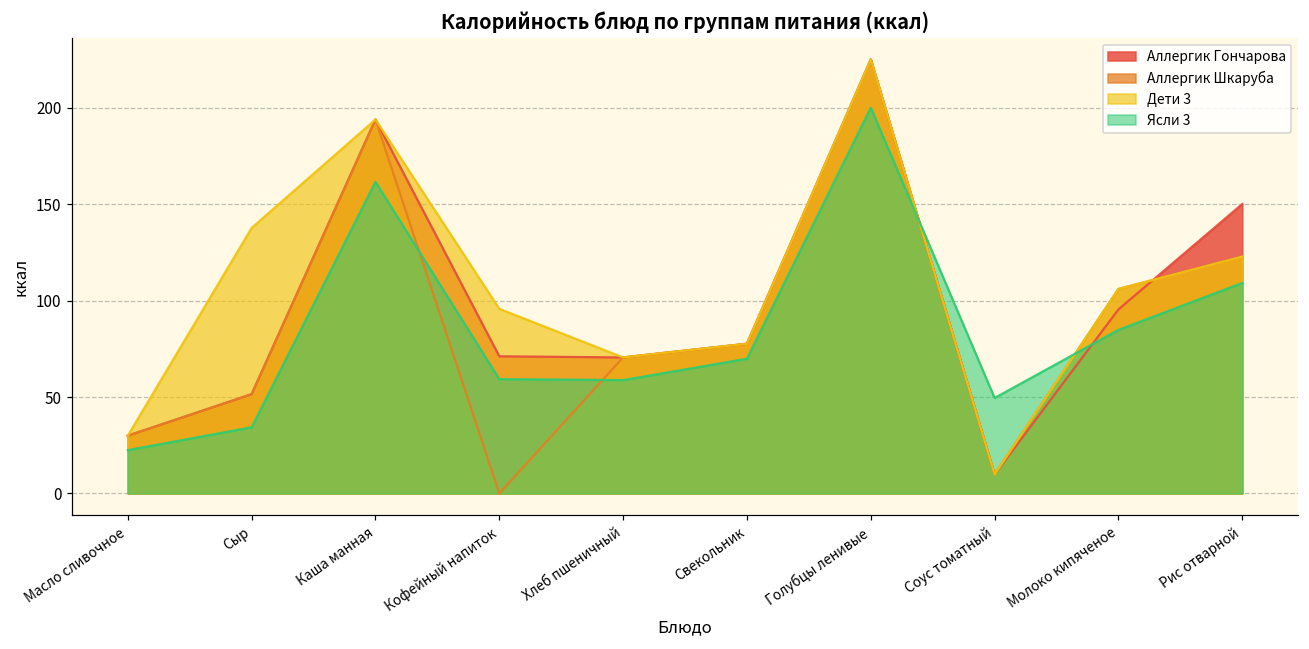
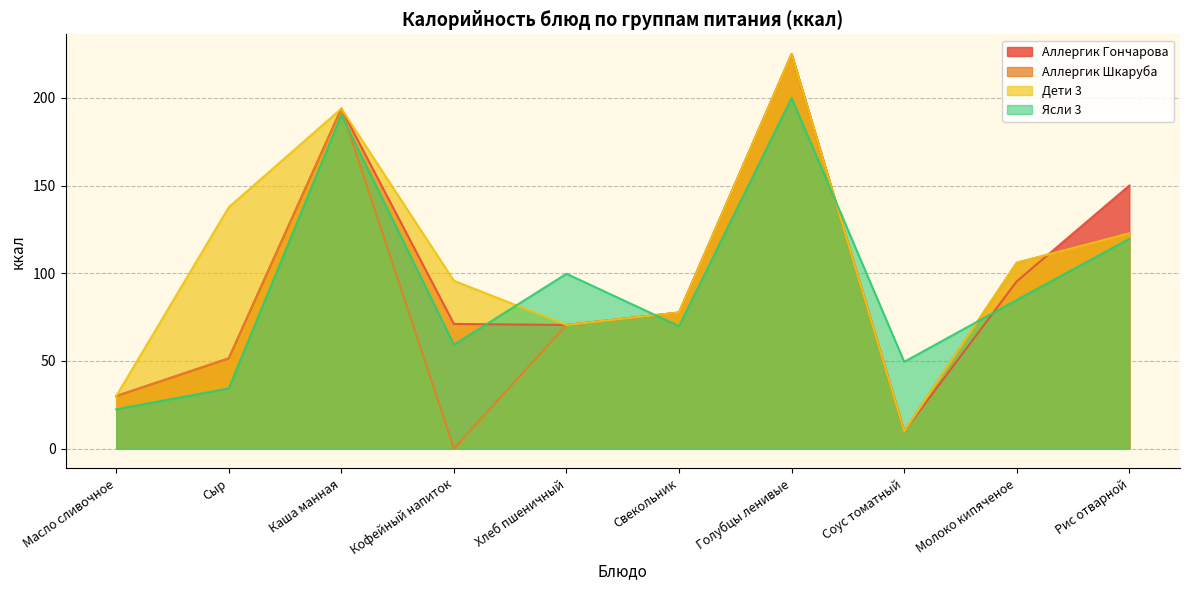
  {
    "Дети 3": {
      "Сыр": 138,
      "Кофейный напиток": 96
    },
    "Ясли 3": {
      "Масло сливочное": 22,
      "Сыр": 34,
-     "Каша манная": 162,
+     "Каша манная": 190,
      "Кофейный напиток": 59,
-     "Хлеб пшеничный": 59,
+     "Хлеб пшеничный": 100,
      "Свекольник": 70,
      "Голубцы ленивые": 200,
      "Соус томатный": 49,
      "Молоко кипяченое": 85,
-     "Рис отварной": 109
+     "Рис отварной": 120
    }
  }
